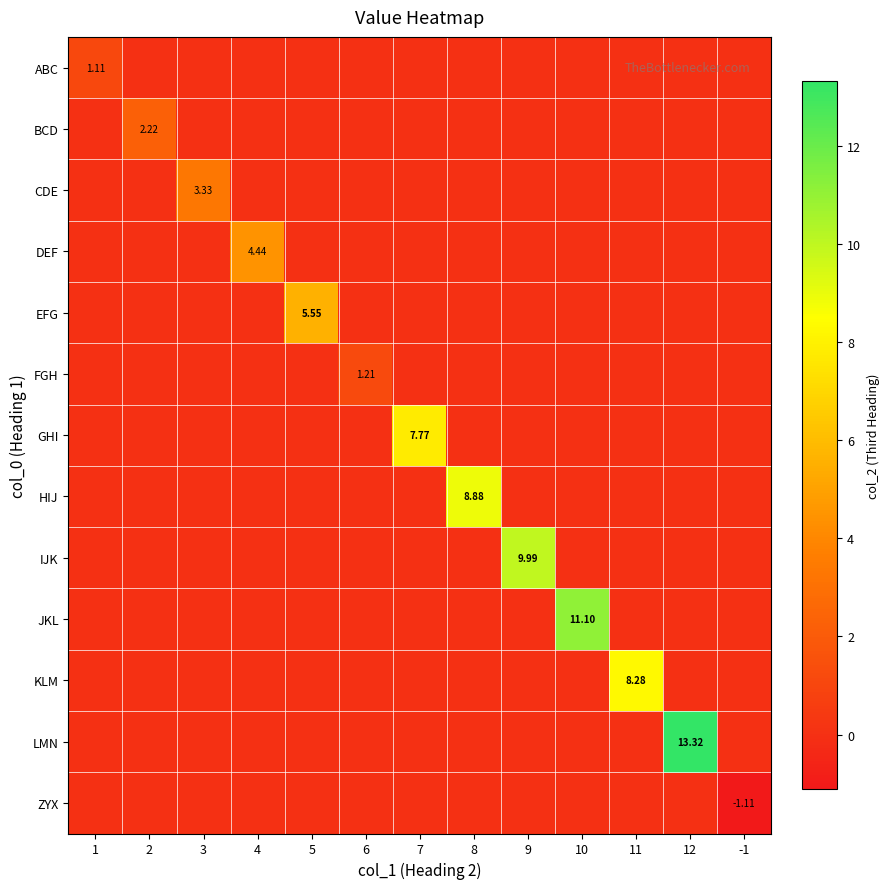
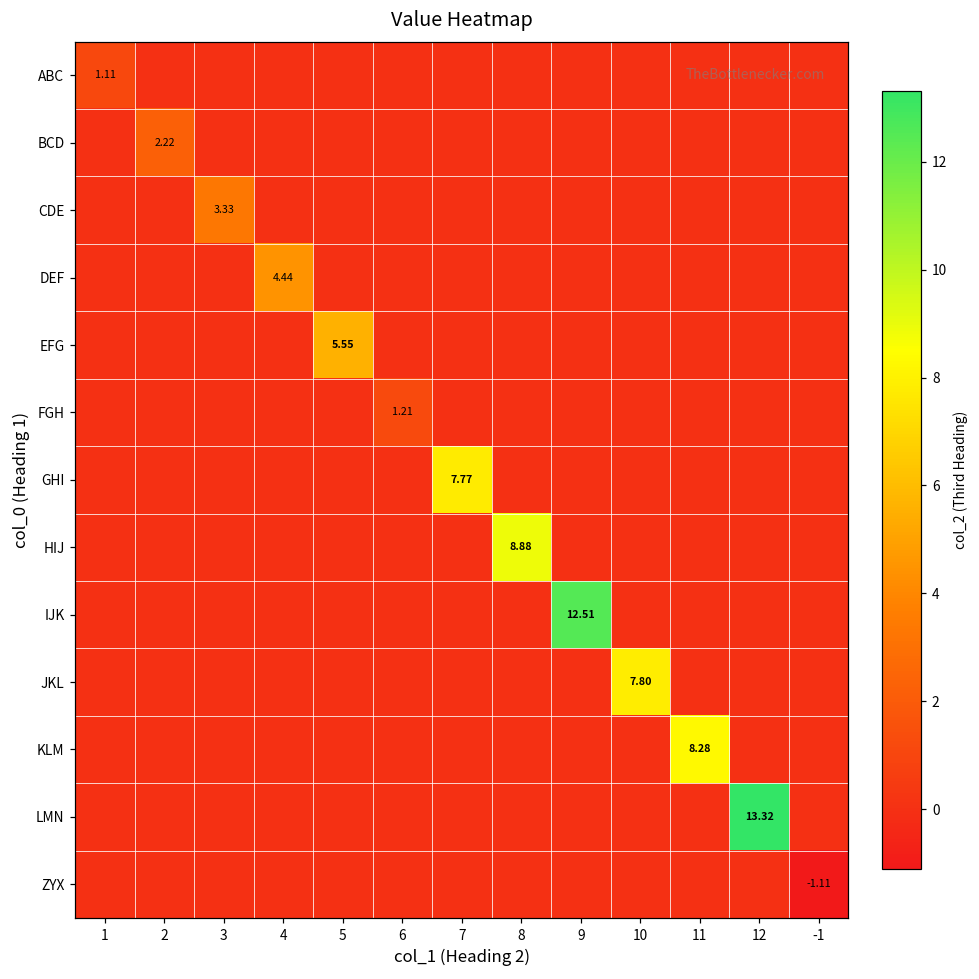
  {
    "ABC": {
      "1": 1.11
    },
    "BCD": {
      "2": 2.22
    },
    "CDE": {
      "3": 3.33
    },
    "DEF": {
      "4": 4.44
    },
    "EFG": {
      "5": 5.55
    },
    "FGH": {
      "6": 1.21
    },
    "GHI": {
      "7": 7.77
    },
    "HIJ": {
      "8": 8.88
    },
    "IJK": {
-     "9": 9.99
+     "9": 12.51
    },
    "JKL": {
-     "10": 11.10
+     "10": 7.80
    },
    "KLM": {
      "11": 8.28
    },
    "LMN": {
      "12": 13.32
    },
    "ZYX": {
      "-1": -1.11
    }
  }
